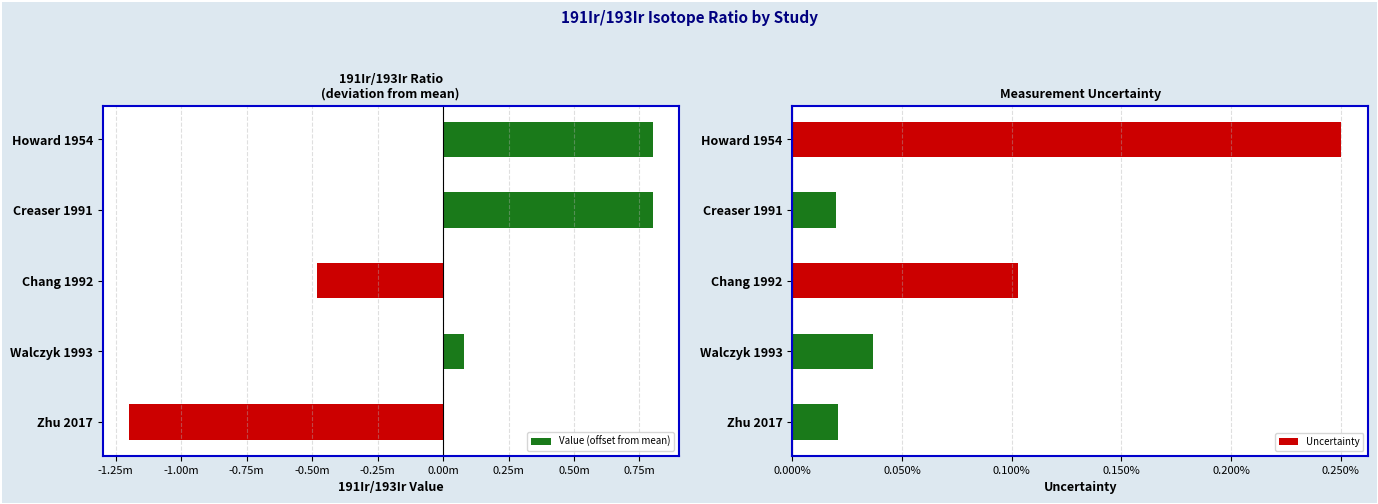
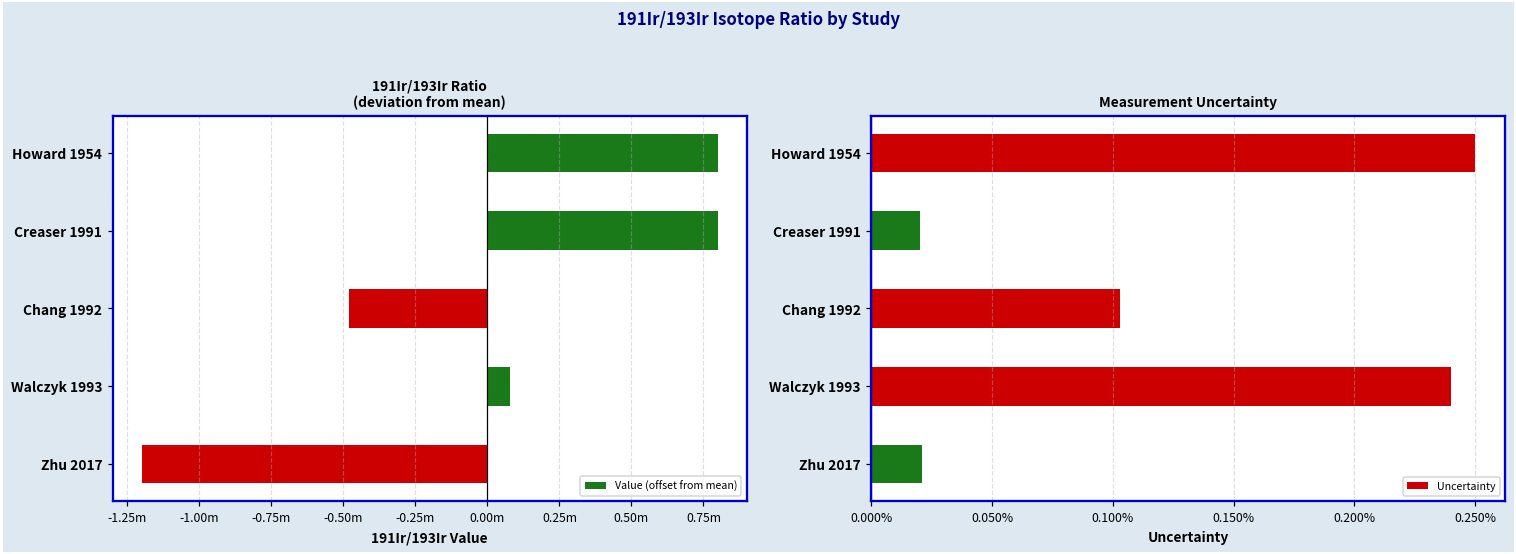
  {
    "191Ir/193Ir Ratio (deviation from mean)": {
      "Howard 1954": "0.80m",
      "Creaser 1991": "0.80m",
      "Chang 1992": "-0.48m",
      "Walczyk 1993": "0.08m",
      "Zhu 2017": "-1.20m"
    },
    "Measurement Uncertainty": {
      "Howard 1954": "0.250%",
      "Creaser 1991": "0.020%",
      "Chang 1992": "0.103%",
-     "Walczyk 1993": "0.037%",
+     "Walczyk 1993": "0.240%",
      "Zhu 2017": "0.021%"
    }
  }
